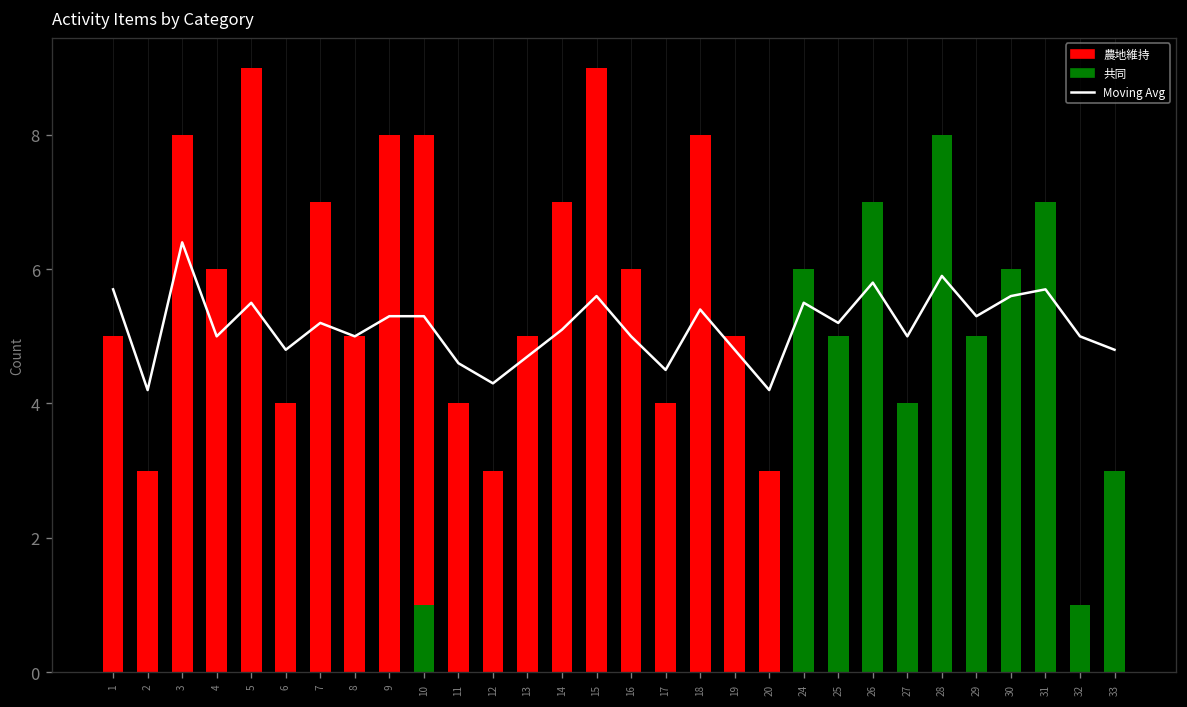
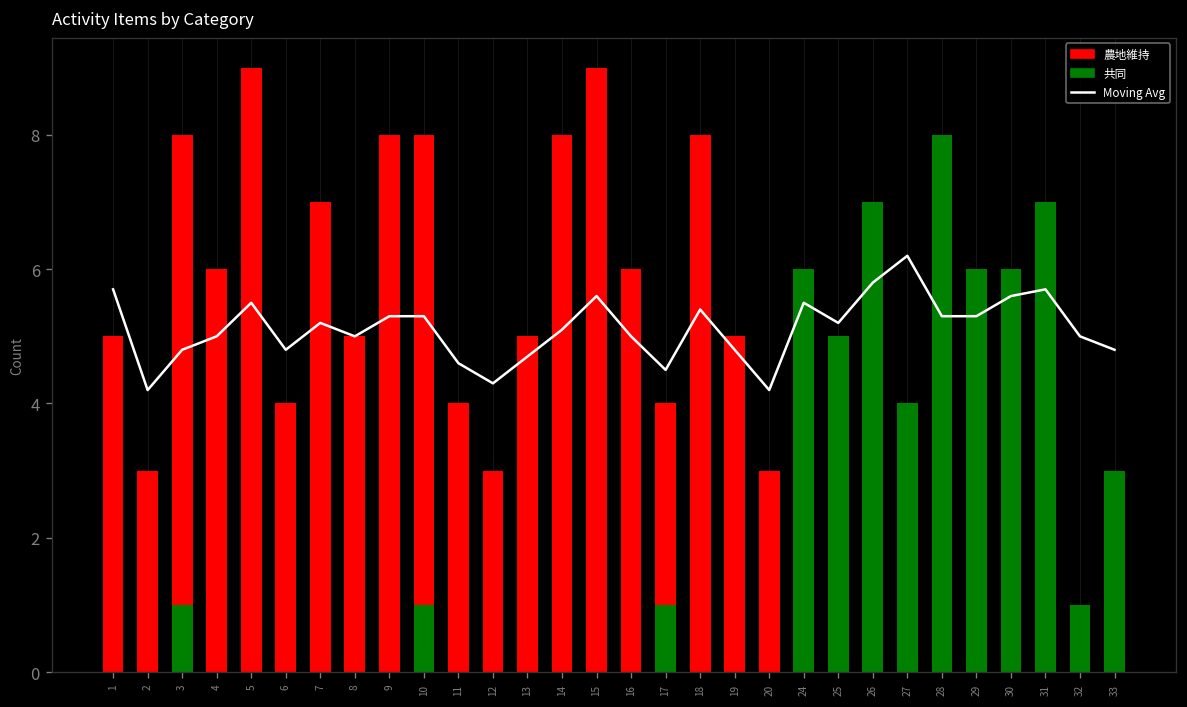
  {
    "農地維持": {
      "1": 5,
      "2": 3,
      "3": 8,
      "4": 6,
      "5": 9,
      "6": 4,
      "7": 7,
      "8": 5,
      "9": 8,
      "10": 8,
      "11": 4,
      "12": 3,
      "13": 5,
-     "14": 7,
+     "14": 8,
      "15": 9,
      "16": 6,
      "17": 4,
      "18": 8,
      "19": 5,
      "20": 3,
      "24": 0,
      "26": 0,
      "27": 0,
      "28": 0,
      "29": 0,
      "31": 0,
      "32": 0,
      "33": 0
    },
    "共同": {
      "1": 0,
      "2": 0,
-     "3": 0,
+     "3": 1,
      "4": 0,
      "5": 0,
      "6": 0,
      "7": 0,
      "8": 0,
      "9": 0,
      "11": 0,
      "12": 0,
      "13": 0,
      "14": 0,
      "15": 0,
      "16": 0,
-     "17": 0,
+     "17": 1,
      "18": 0,
      "19": 0,
      "20": 0,
      "24": 6,
      "25": 5,
      "26": 7,
      "27": 4,
      "28": 8,
-     "29": 5,
+     "29": 6,
      "30": 6,
      "31": 7,
      "32": 1,
      "33": 3
    },
    "Moving Avg": {
      "1": 5.7,
      "2": 4.2,
-     "3": 6.4,
+     "3": 4.8,
      "4": 5.0,
      "5": 5.5,
      "6": 4.8,
      "7": 5.2,
      "8": 5.0,
      "9": 5.3,
      "10": 5.3,
      "11": 4.6,
      "12": 4.3,
      "13": 4.7,
      "14": 5.1,
      "15": 5.6,
      "16": 5.0,
      "17": 4.5,
      "18": 5.4,
      "19": 4.8,
      "20": 4.2,
      "24": 5.5,
      "25": 5.2,
      "26": 5.8,
-     "27": 5.0,
-     "28": 5.9,
+     "27": 6.2,
+     "28": 5.3,
      "29": 5.3,
      "30": 5.6,
      "31": 5.7,
      "32": 5.0,
      "33": 4.8
    }
  }
